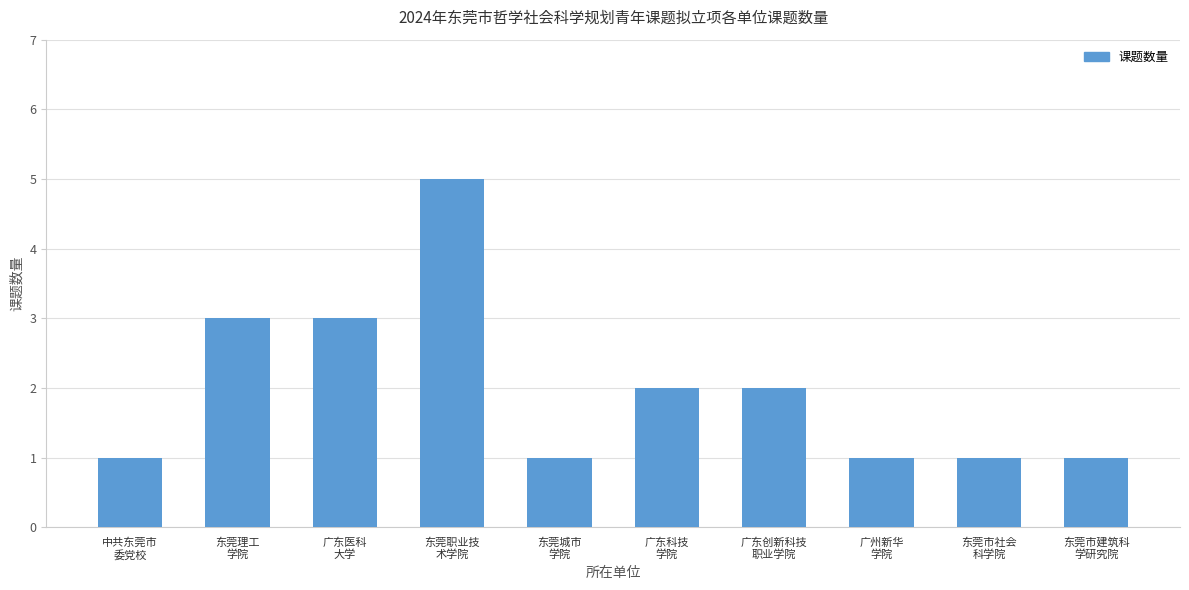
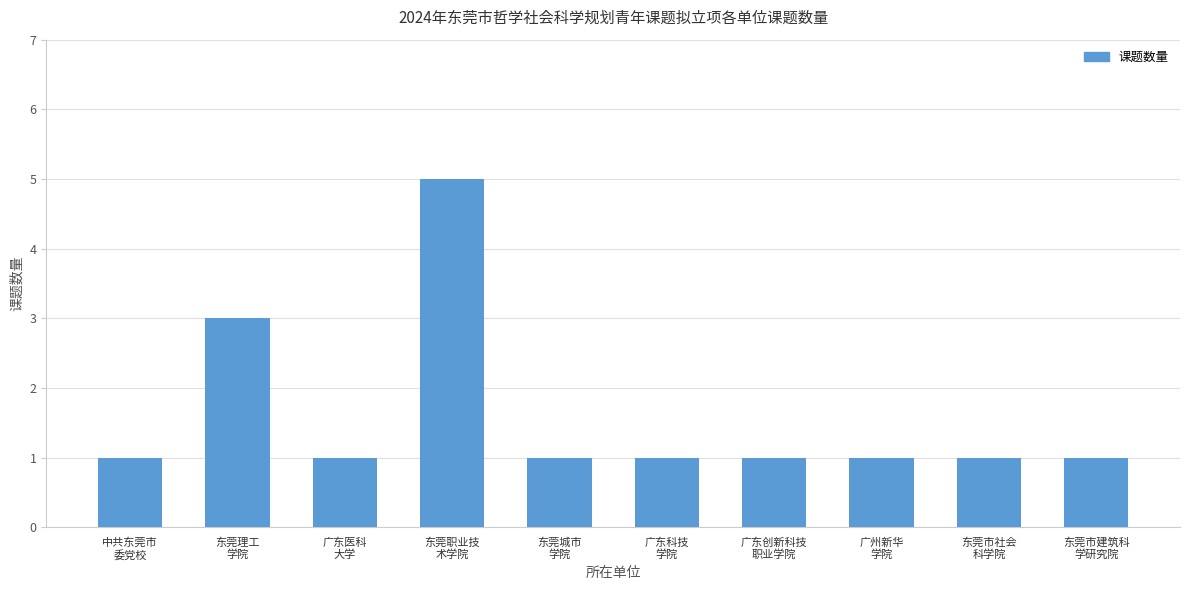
  {
    "中共东莞市 委党校": 1,
    "东莞理工 学院": 3,
-   "广东医科 大学": 3,
+   "广东医科 大学": 1,
    "东莞职业技 术学院": 5,
    "东莞城市 学院": 1,
-   "广东科技 学院": 2,
-   "广东创新科技 职业学院": 2,
+   "广东科技 学院": 1,
+   "广东创新科技 职业学院": 1,
    "广州新华 学院": 1,
    "东莞市社会 科学院": 1,
    "东莞市建筑科 学研究院": 1
  }
